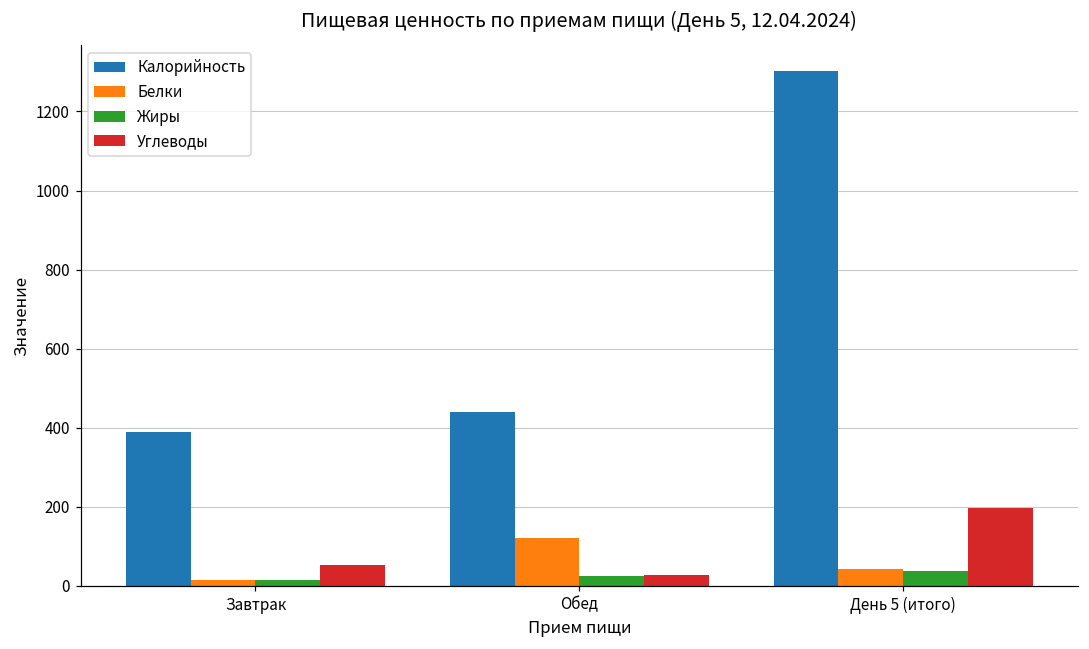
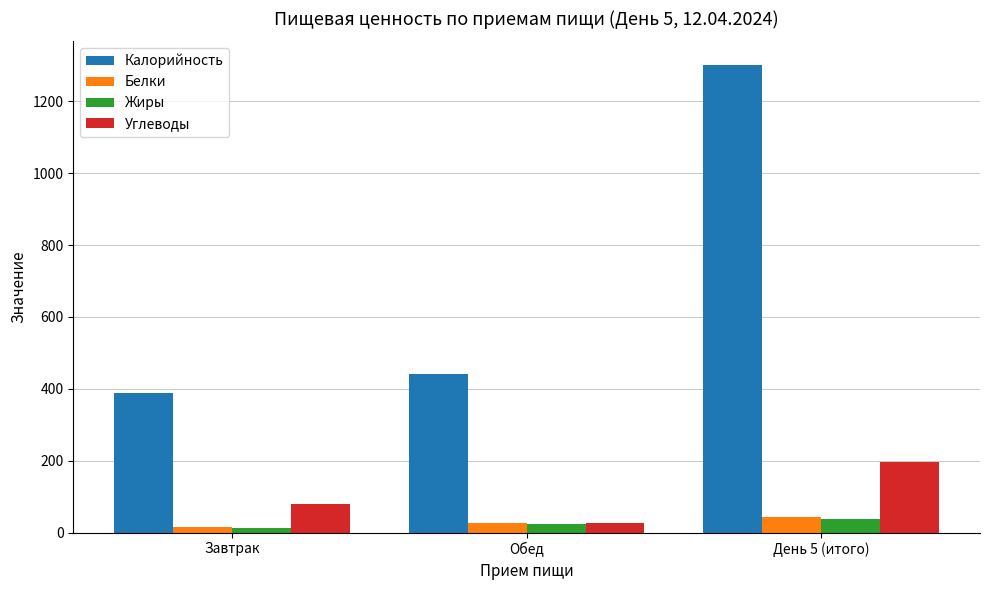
  {
    "Калорийность": {
      "Завтрак": 390,
      "Обед": 440,
      "День 5 (итого)": 1300
    },
    "Белки": {
      "Завтрак": 20,
-     "Обед": 120,
+     "Обед": 30,
      "День 5 (итого)": 40
    },
    "Жиры": {
      "Завтрак": 10,
      "Обед": 20,
      "День 5 (итого)": 40
    },
    "Углеводы": {
-     "Завтрак": 50,
+     "Завтрак": 80,
      "Обед": 30,
      "День 5 (итого)": 200
    }
  }
